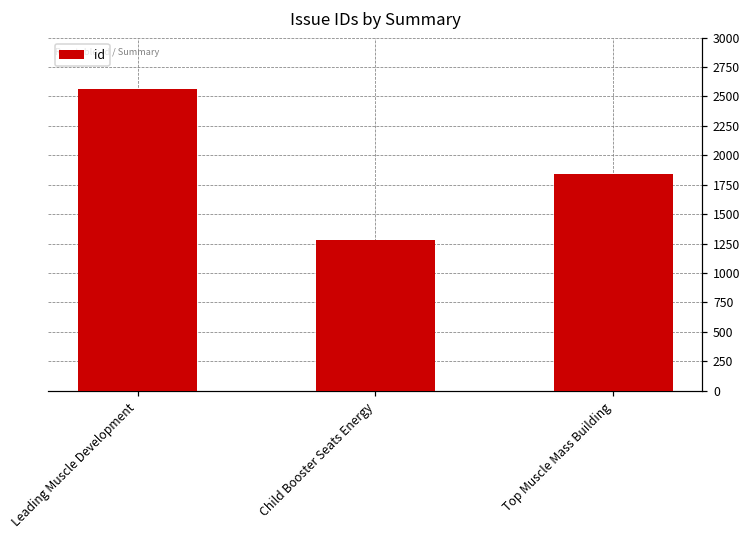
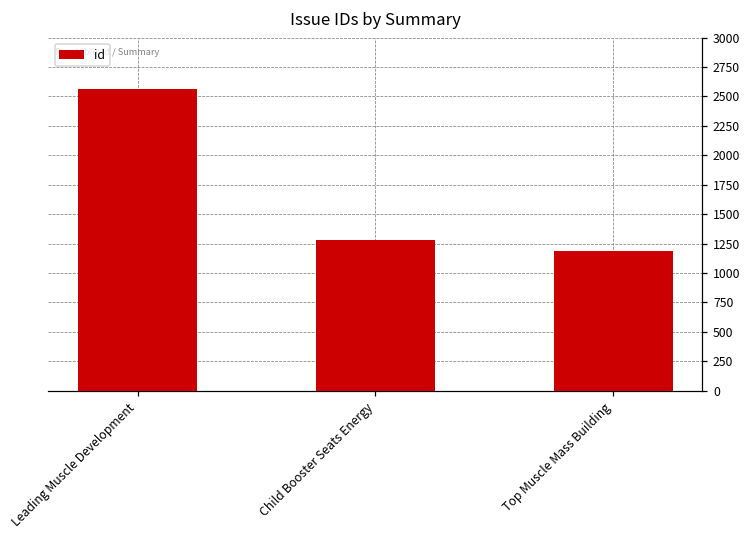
  {
    "Leading Muscle Development": 2570,
    "Child Booster Seats Energy": 1280,
-   "Top Muscle Mass Building": 1840
+   "Top Muscle Mass Building": 1180
  }
